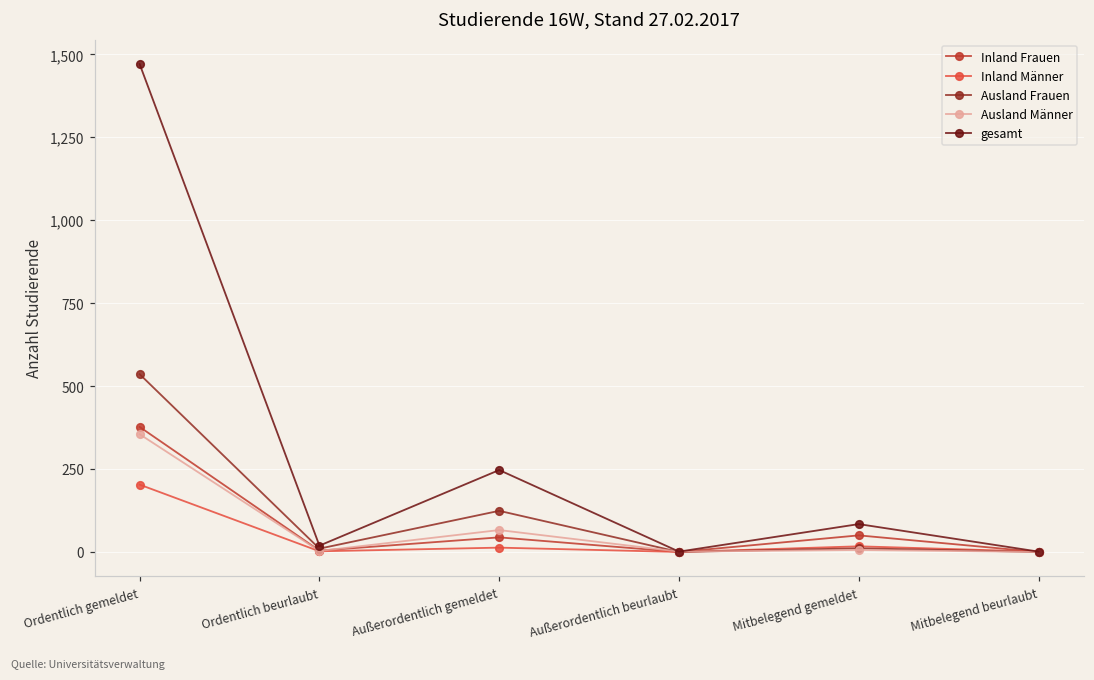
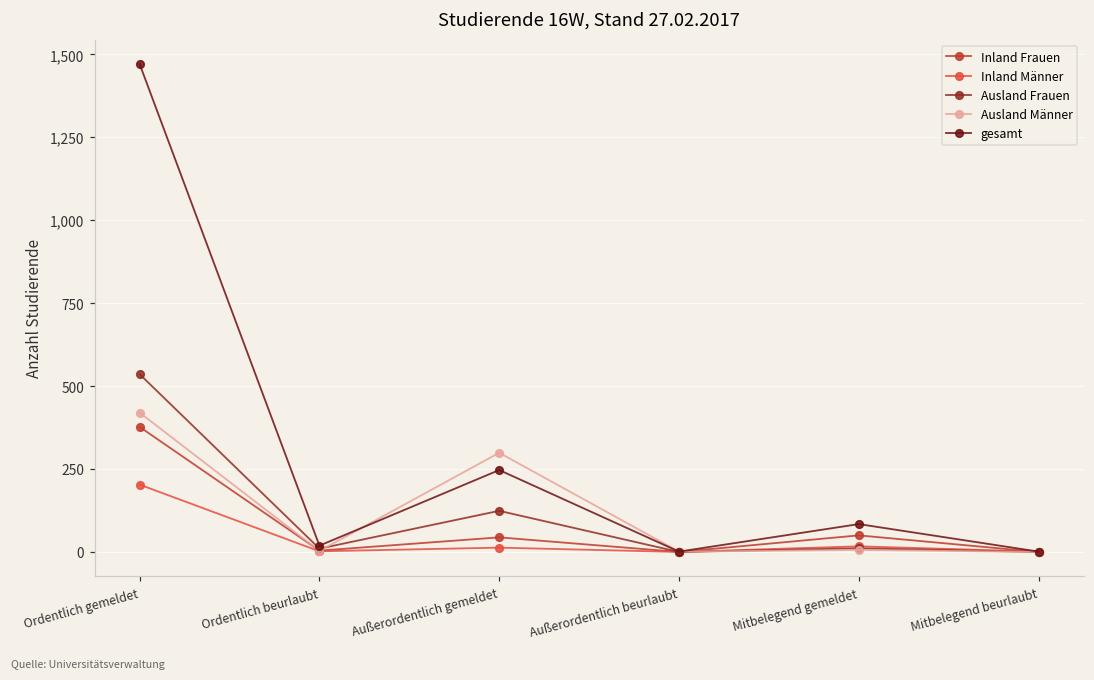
  {
    "Ausland Männer": {
-     "Ordentlich gemeldet": 360,
-     "Außerordentlich gemeldet": 70
+     "Ordentlich gemeldet": 420,
+     "Außerordentlich gemeldet": 300
    }
  }
